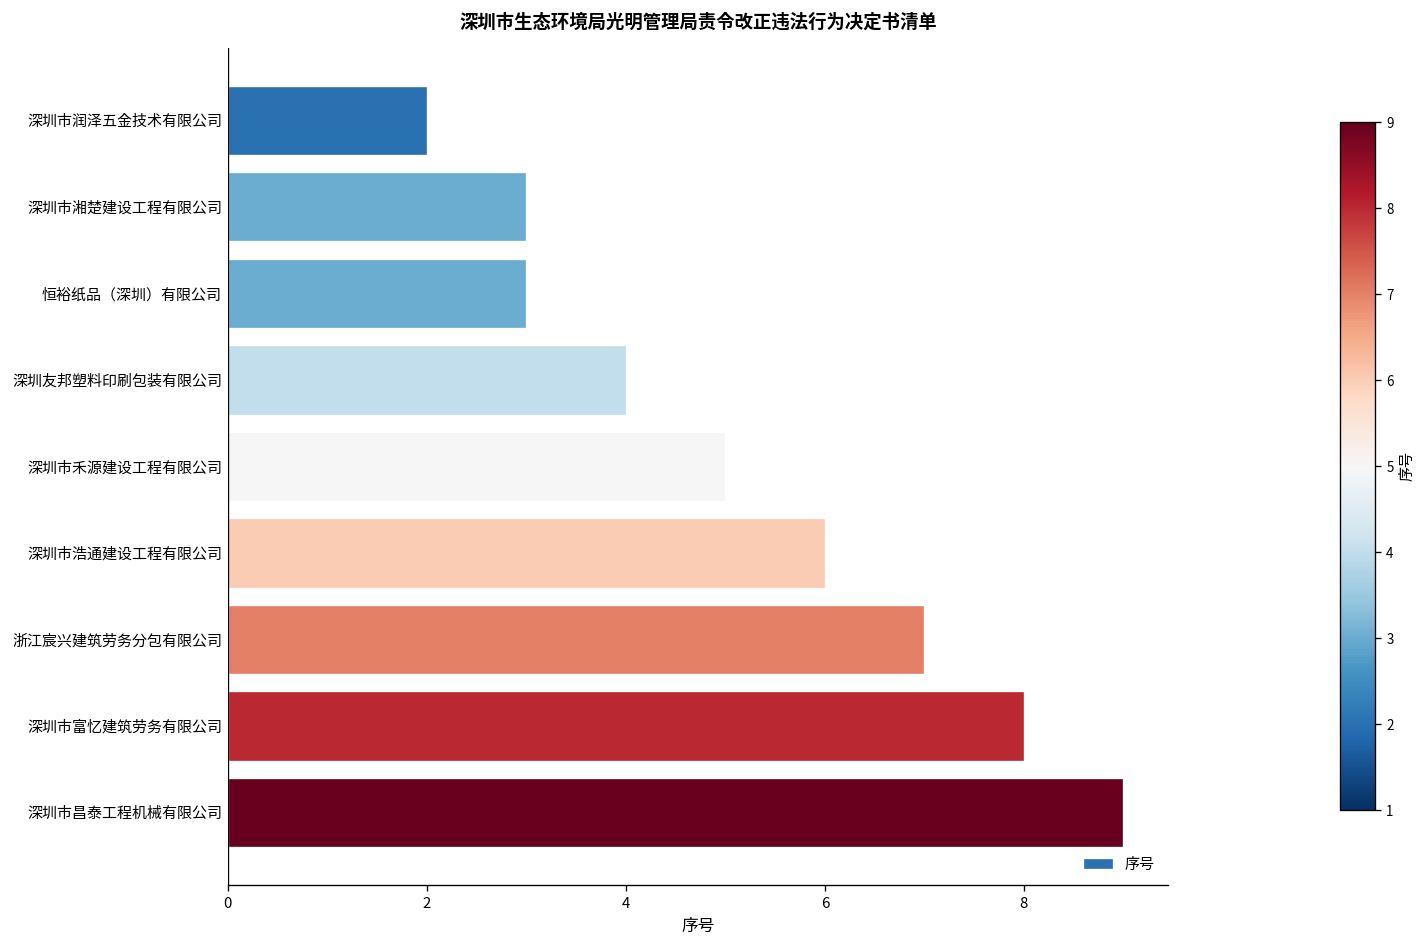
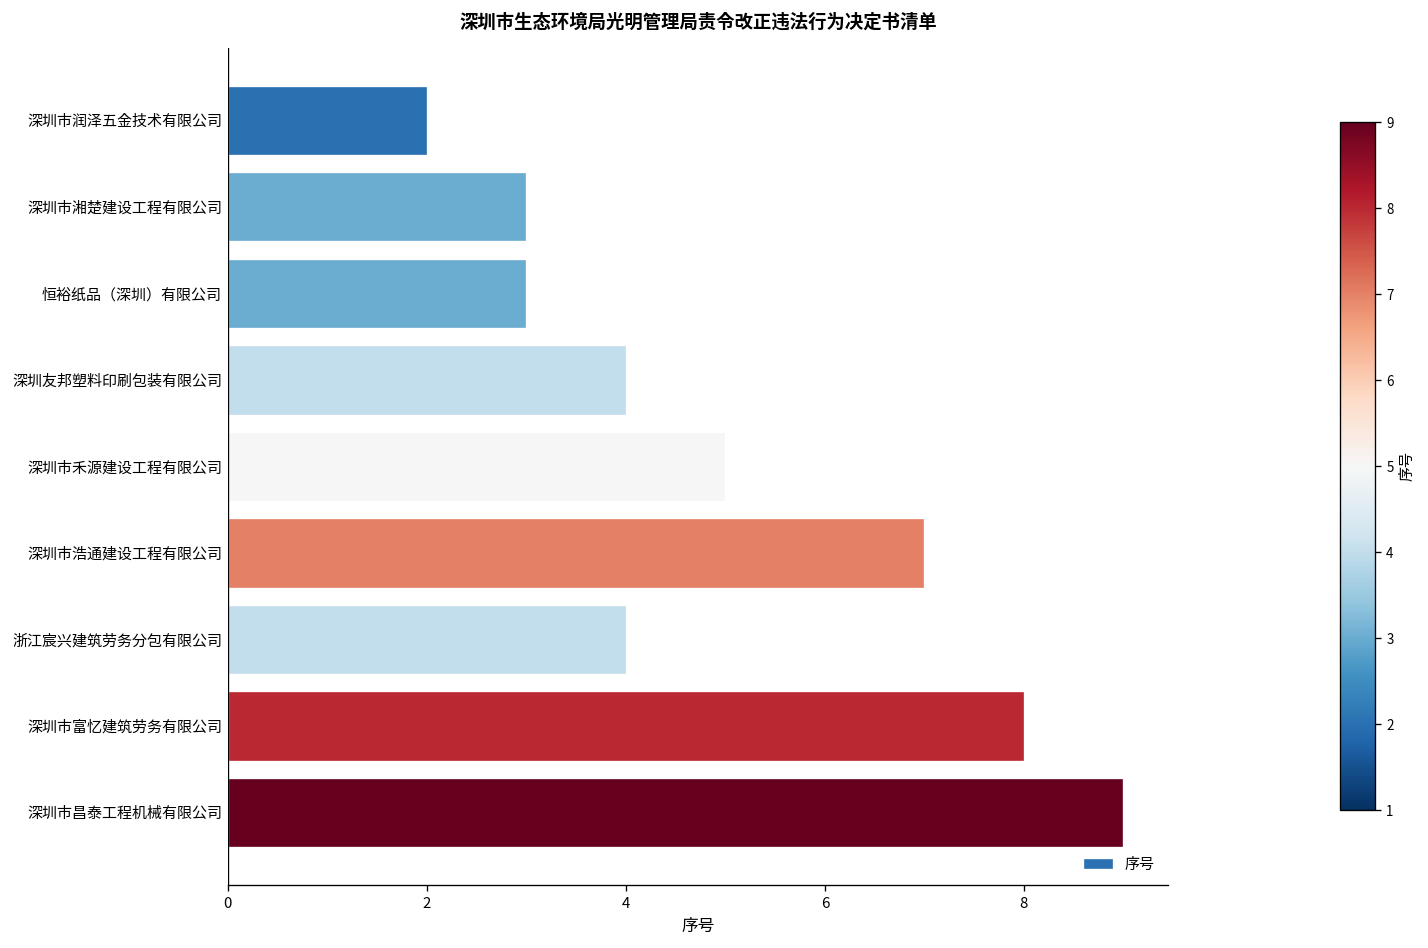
  {
    "深圳市润泽五金技术有限公司": 2,
    "深圳市湘楚建设工程有限公司": 3,
    "恒裕纸品（深圳）有限公司": 3,
    "深圳友邦塑料印刷包装有限公司": 4,
    "深圳市禾源建设工程有限公司": 5,
-   "深圳市浩通建设工程有限公司": 6,
-   "浙江宸兴建筑劳务分包有限公司": 7,
+   "深圳市浩通建设工程有限公司": 7,
+   "浙江宸兴建筑劳务分包有限公司": 4,
    "深圳市富忆建筑劳务有限公司": 8,
    "深圳市昌泰工程机械有限公司": 9
  }
